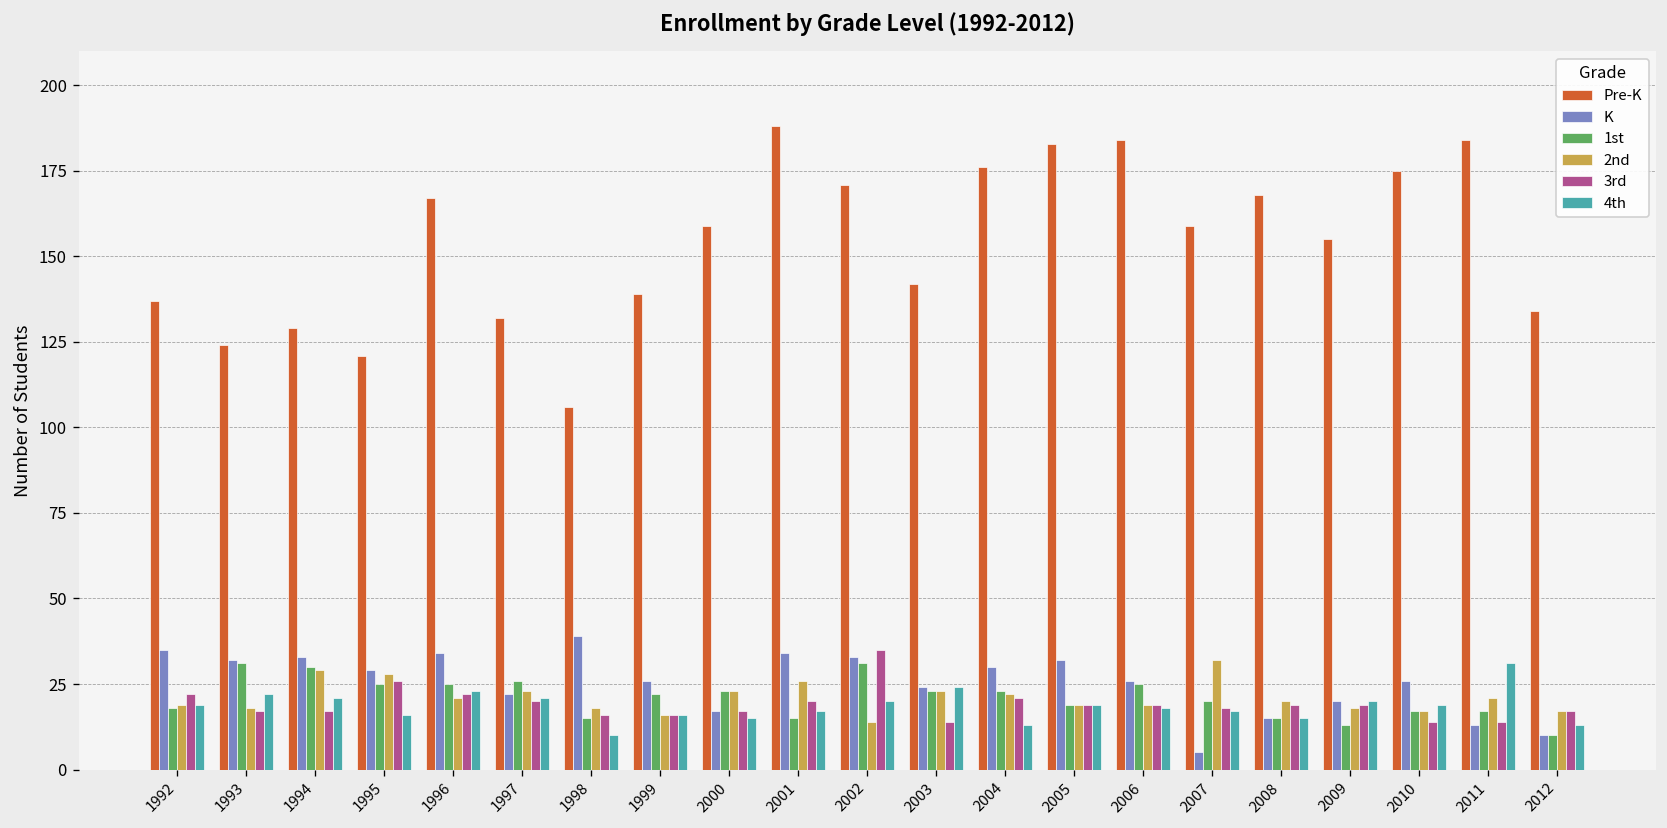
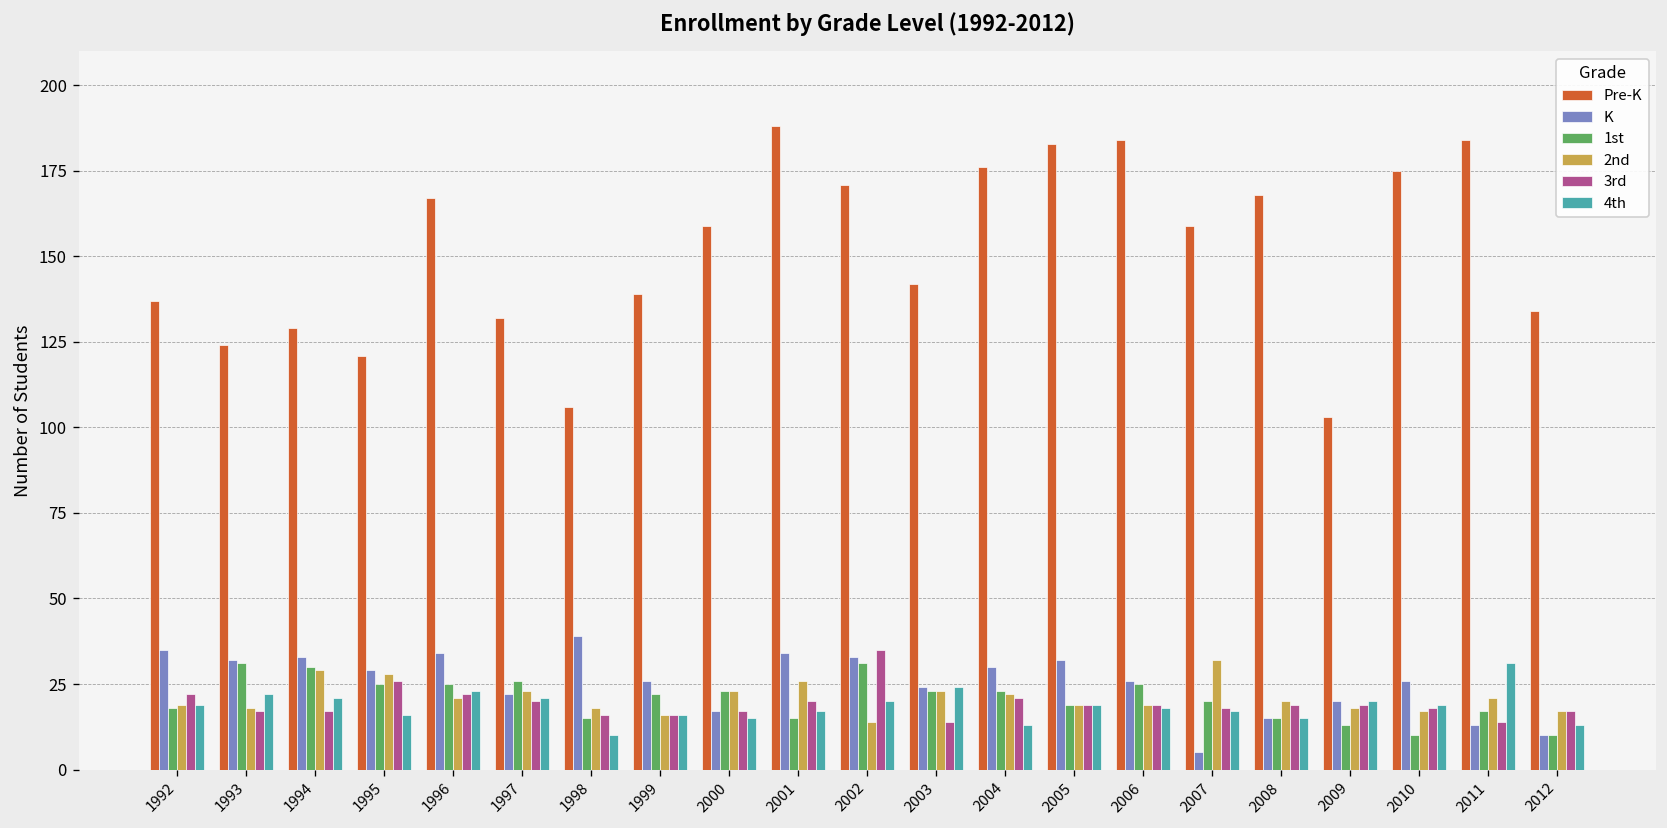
  {
    "Pre-K": {
      "1992": 137,
      "1993": 124,
      "1994": 129,
      "1995": 121,
      "1996": 167,
      "1997": 132,
      "1998": 106,
      "1999": 139,
      "2000": 159,
      "2001": 188,
      "2002": 171,
      "2003": 142,
      "2004": 176,
      "2005": 183,
      "2006": 184,
      "2007": 159,
      "2008": 168,
-     "2009": 155,
+     "2009": 103,
      "2010": 175,
      "2011": 184,
      "2012": 134
    },
    "K": {
      "1992": 35,
      "1993": 32,
      "1994": 33,
      "1995": 29,
      "1996": 34,
      "1997": 22,
      "1998": 39,
      "1999": 26,
      "2000": 17,
      "2001": 34,
      "2002": 33,
      "2003": 24,
      "2004": 30,
      "2005": 32,
      "2006": 26,
      "2007": 5,
      "2008": 15,
      "2009": 20,
      "2010": 26,
      "2011": 13,
      "2012": 10
    },
    "1st": {
      "1992": 18,
      "1993": 31,
      "1994": 30,
      "1995": 25,
      "1996": 25,
      "1997": 26,
      "1998": 15,
      "1999": 22,
      "2000": 23,
      "2001": 15,
      "2002": 31,
      "2003": 23,
      "2004": 23,
      "2005": 19,
      "2006": 25,
      "2007": 20,
      "2008": 15,
      "2009": 13,
-     "2010": 17,
+     "2010": 10,
      "2011": 17,
      "2012": 10
    },
    "2nd": {
      "1992": 19,
      "1993": 18,
      "1994": 29,
      "1995": 28,
      "1996": 21,
      "1997": 23,
      "1998": 18,
      "1999": 16,
      "2000": 23,
      "2001": 26,
      "2002": 14,
      "2003": 23,
      "2004": 22,
      "2005": 19,
      "2006": 19,
      "2007": 32,
      "2008": 20,
      "2009": 18,
      "2010": 17,
      "2011": 21,
      "2012": 17
    },
    "3rd": {
      "1992": 22,
      "1993": 17,
      "1994": 17,
      "1995": 26,
      "1996": 22,
      "1997": 20,
      "1998": 16,
      "1999": 16,
      "2000": 17,
      "2001": 20,
      "2002": 35,
      "2003": 14,
      "2004": 21,
      "2005": 19,
      "2006": 19,
      "2007": 18,
      "2008": 19,
      "2009": 19,
-     "2010": 14,
+     "2010": 18,
      "2011": 14,
      "2012": 17
    },
    "4th": {
      "1992": 19,
      "1993": 22,
      "1994": 21,
      "1995": 16,
      "1996": 23,
      "1997": 21,
      "1998": 10,
      "1999": 16,
      "2000": 15,
      "2001": 17,
      "2002": 20,
      "2003": 24,
      "2004": 13,
      "2005": 19,
      "2006": 18,
      "2007": 17,
      "2008": 15,
      "2009": 20,
      "2010": 19,
      "2011": 31,
      "2012": 13
    }
  }
